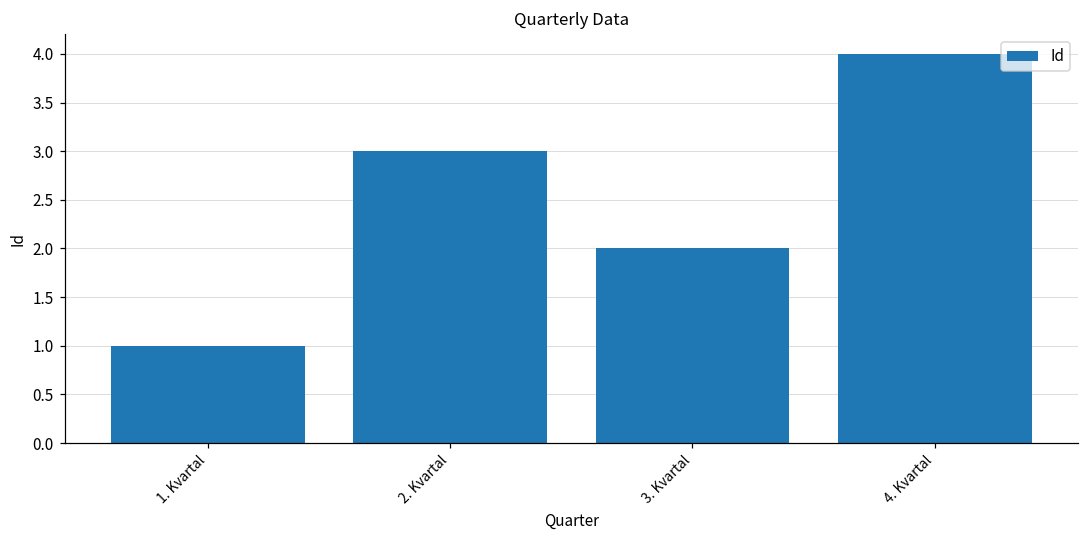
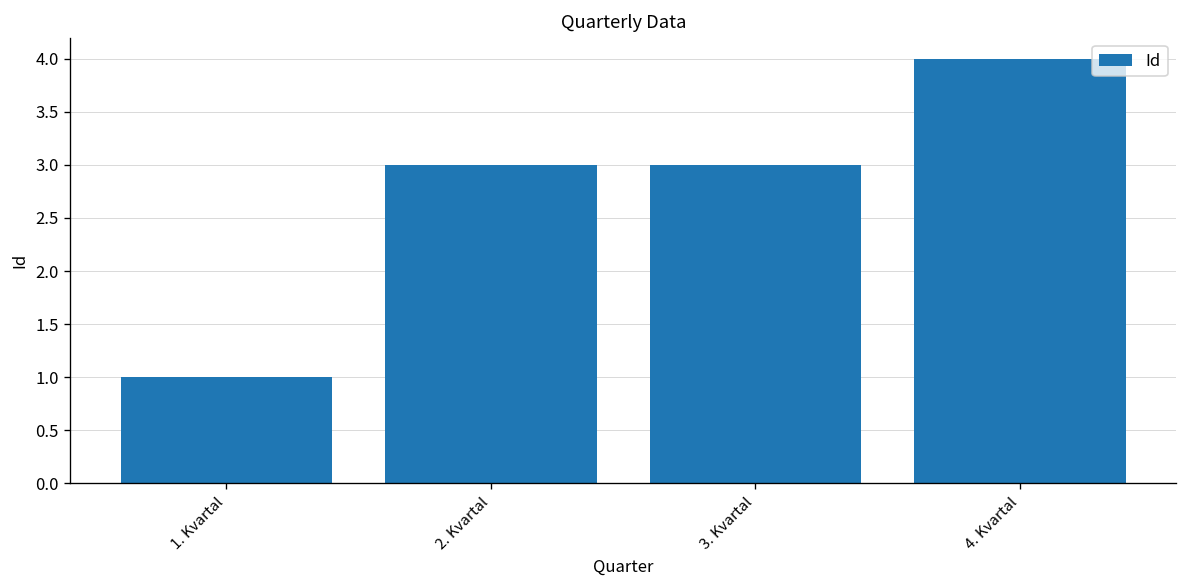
  {
    "1. Kvartal": 1,
    "2. Kvartal": 3,
-   "3. Kvartal": 2,
+   "3. Kvartal": 3,
    "4. Kvartal": 4
  }
